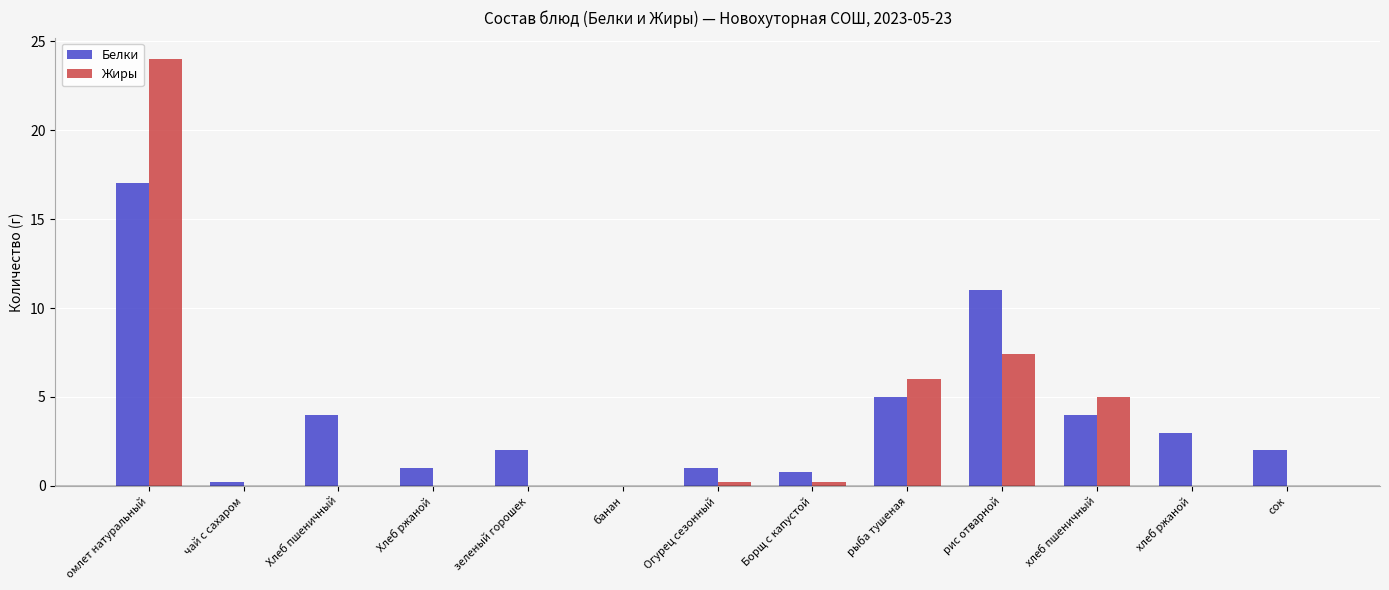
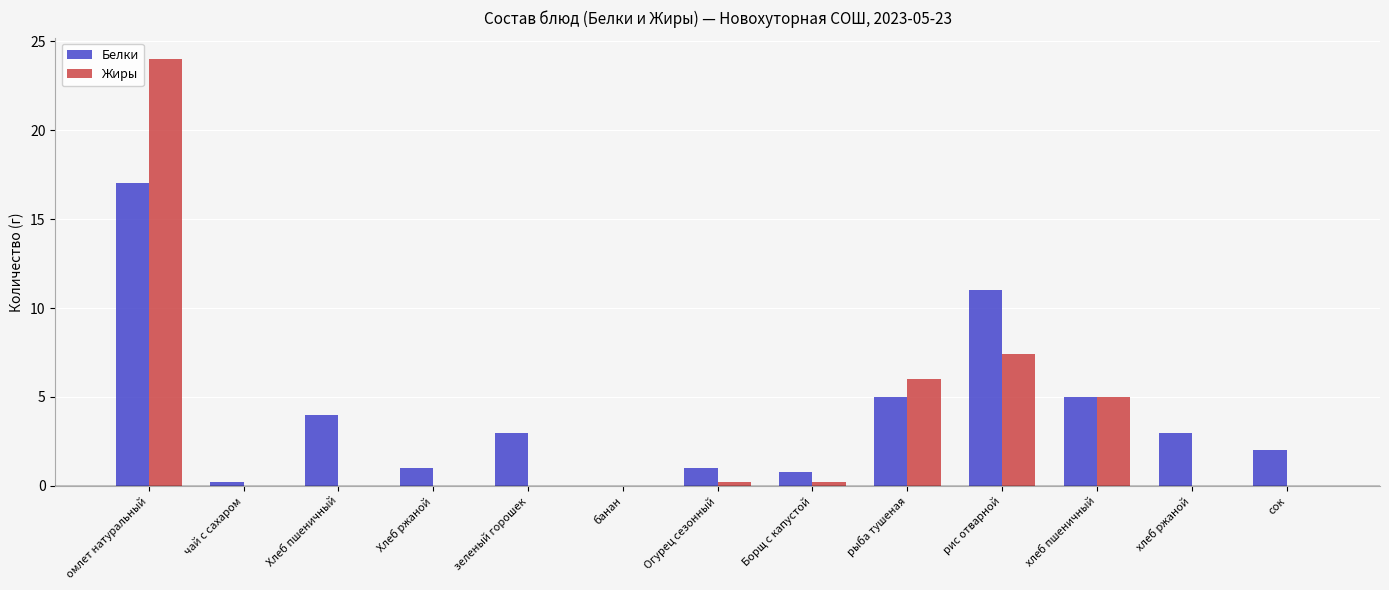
  {
    "Белки": {
      "омлет натуральный": 17,
      "чай с сахаром": 0.2,
      "Хлеб пшеничный": 4,
      "Хлеб ржаной": 1,
-     "зеленый горошек": 2,
+     "зеленый горошек": 3,
      "банан": 0,
      "Огурец сезонный": 1,
      "Борщ с капустой": 0.8,
      "рыба тушеная": 5,
      "рис отварной": 11,
-     "хлеб пшеничный": 4,
+     "хлеб пшеничный": 5,
      "хлеб ржаной": 3,
      "сок": 2
    },
    "Жиры": {
      "омлет натуральный": 24,
      "чай с сахаром": 0,
      "Хлеб пшеничный": 0,
      "Хлеб ржаной": 0,
      "зеленый горошек": 0,
      "банан": 0,
      "Огурец сезонный": 0.2,
      "Борщ с капустой": 0.2,
      "рыба тушеная": 6,
      "рис отварной": 7.4,
      "хлеб пшеничный": 5,
      "хлеб ржаной": 0,
      "сок": 0
    }
  }
